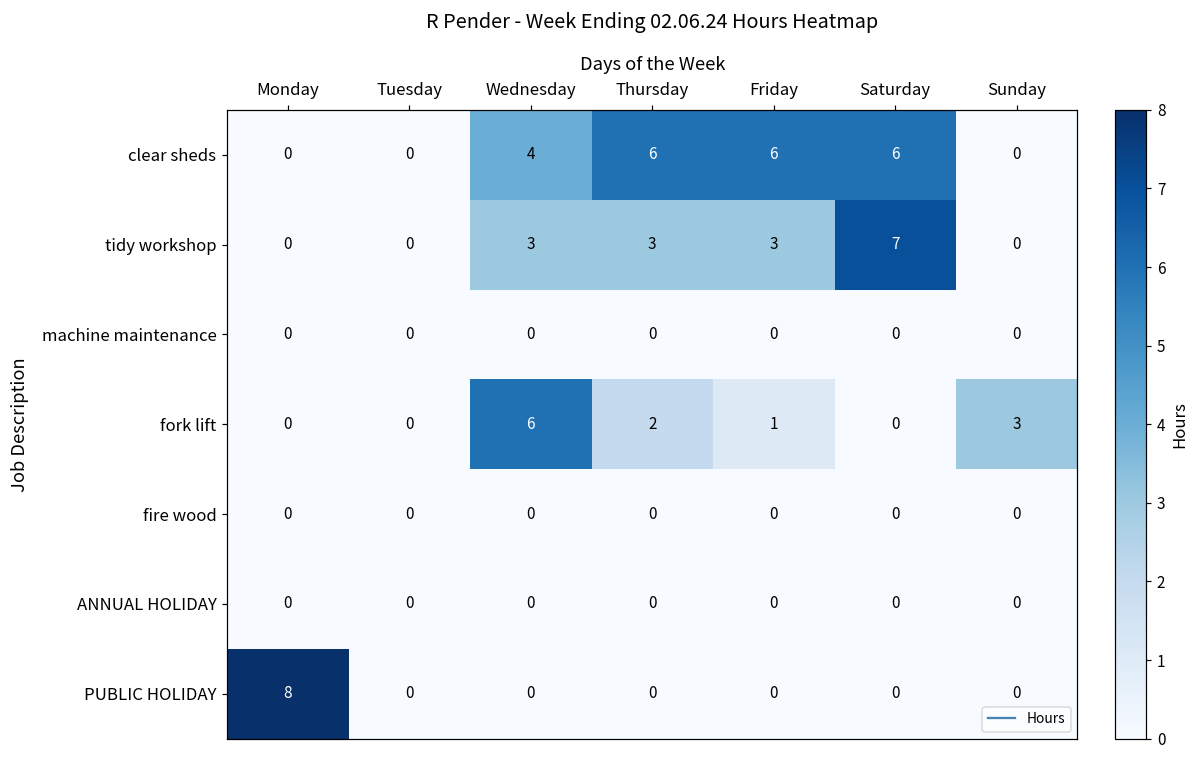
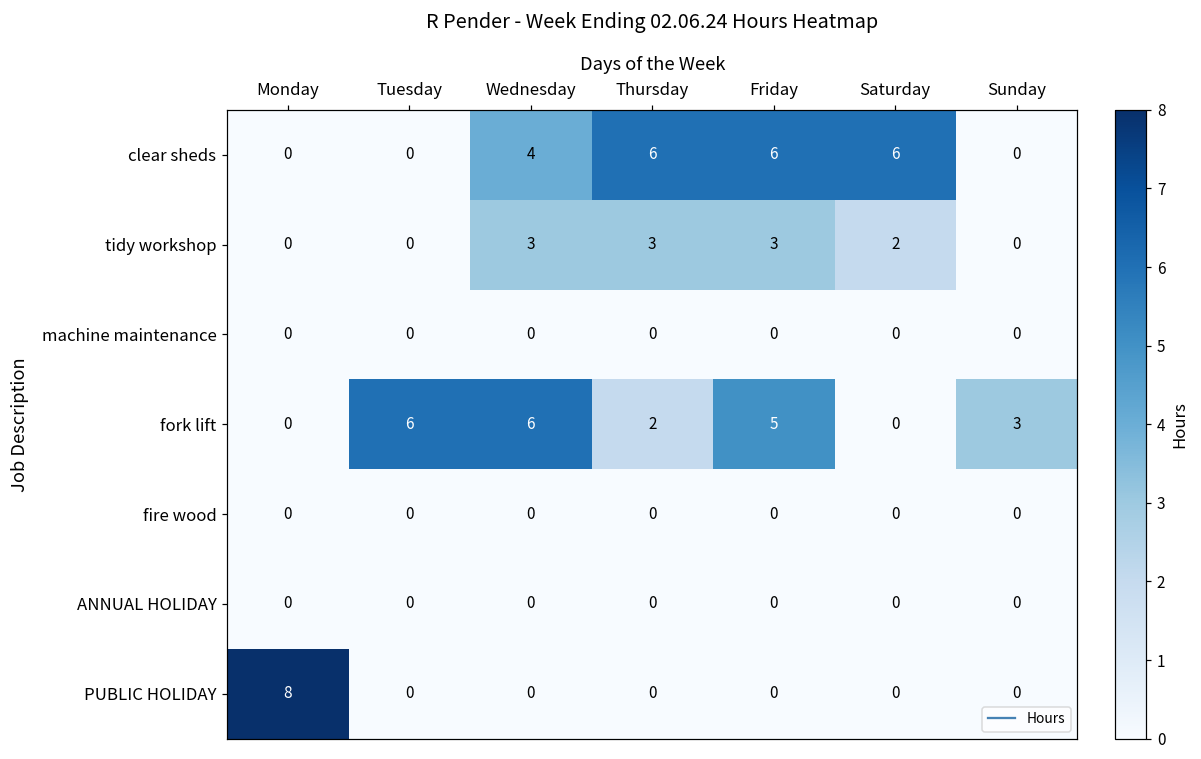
  {
    "clear sheds": {
      "Monday": 0,
      "Tuesday": 0,
      "Wednesday": 4,
      "Thursday": 6,
      "Friday": 6,
      "Saturday": 6,
      "Sunday": 0
    },
    "tidy workshop": {
      "Monday": 0,
      "Tuesday": 0,
      "Wednesday": 3,
      "Thursday": 3,
      "Friday": 3,
-     "Saturday": 7,
+     "Saturday": 2,
      "Sunday": 0
    },
    "machine maintenance": {
      "Monday": 0,
      "Tuesday": 0,
      "Wednesday": 0,
      "Thursday": 0,
      "Friday": 0,
      "Saturday": 0,
      "Sunday": 0
    },
    "fork lift": {
      "Monday": 0,
-     "Tuesday": 0,
+     "Tuesday": 6,
      "Wednesday": 6,
      "Thursday": 2,
-     "Friday": 1,
+     "Friday": 5,
      "Saturday": 0,
      "Sunday": 3
    },
    "fire wood": {
      "Monday": 0,
      "Tuesday": 0,
      "Wednesday": 0,
      "Thursday": 0,
      "Friday": 0,
      "Saturday": 0,
      "Sunday": 0
    },
    "ANNUAL HOLIDAY": {
      "Monday": 0,
      "Tuesday": 0,
      "Wednesday": 0,
      "Thursday": 0,
      "Friday": 0,
      "Saturday": 0,
      "Sunday": 0
    },
    "PUBLIC HOLIDAY": {
      "Monday": 8,
      "Tuesday": 0,
      "Wednesday": 0,
      "Thursday": 0,
      "Friday": 0,
      "Saturday": 0,
      "Sunday": 0
    }
  }
